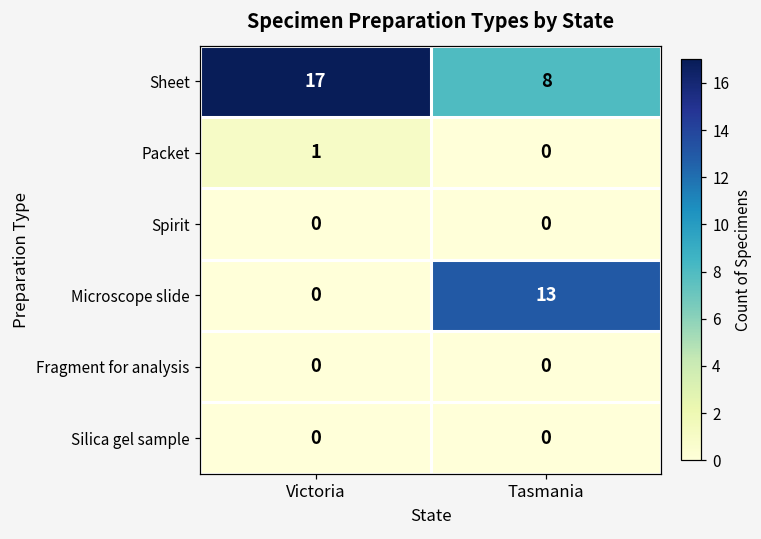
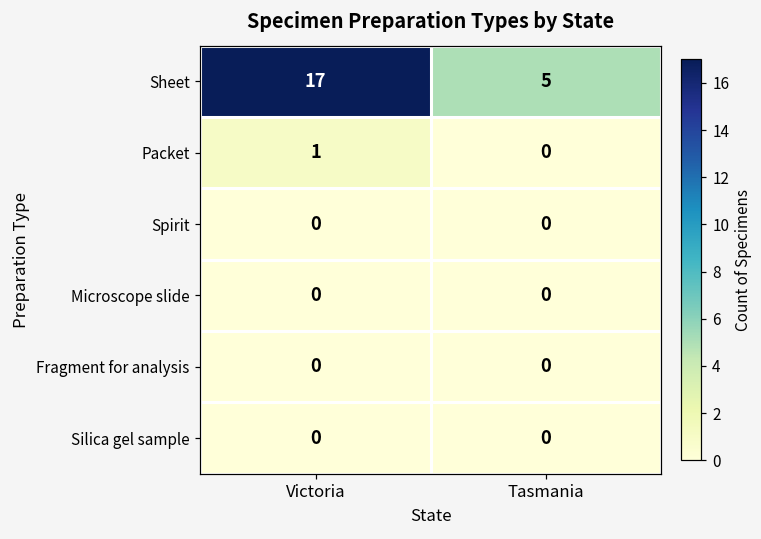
  {
    "Sheet": {
      "Victoria": 17,
-     "Tasmania": 8
+     "Tasmania": 5
    },
    "Packet": {
      "Victoria": 1,
      "Tasmania": 0
    },
    "Spirit": {
      "Victoria": 0,
      "Tasmania": 0
    },
    "Microscope slide": {
      "Victoria": 0,
-     "Tasmania": 13
+     "Tasmania": 0
    },
    "Fragment for analysis": {
      "Victoria": 0,
      "Tasmania": 0
    },
    "Silica gel sample": {
      "Victoria": 0,
      "Tasmania": 0
    }
  }
